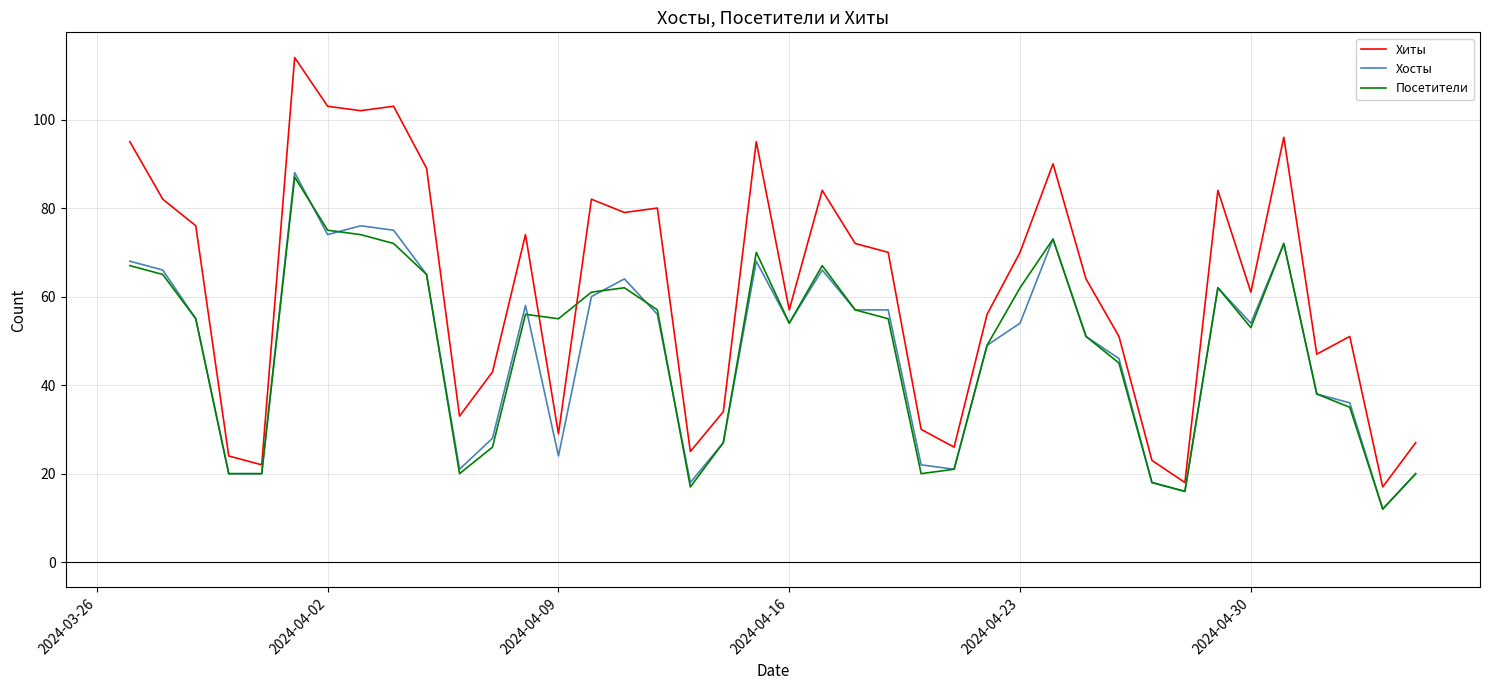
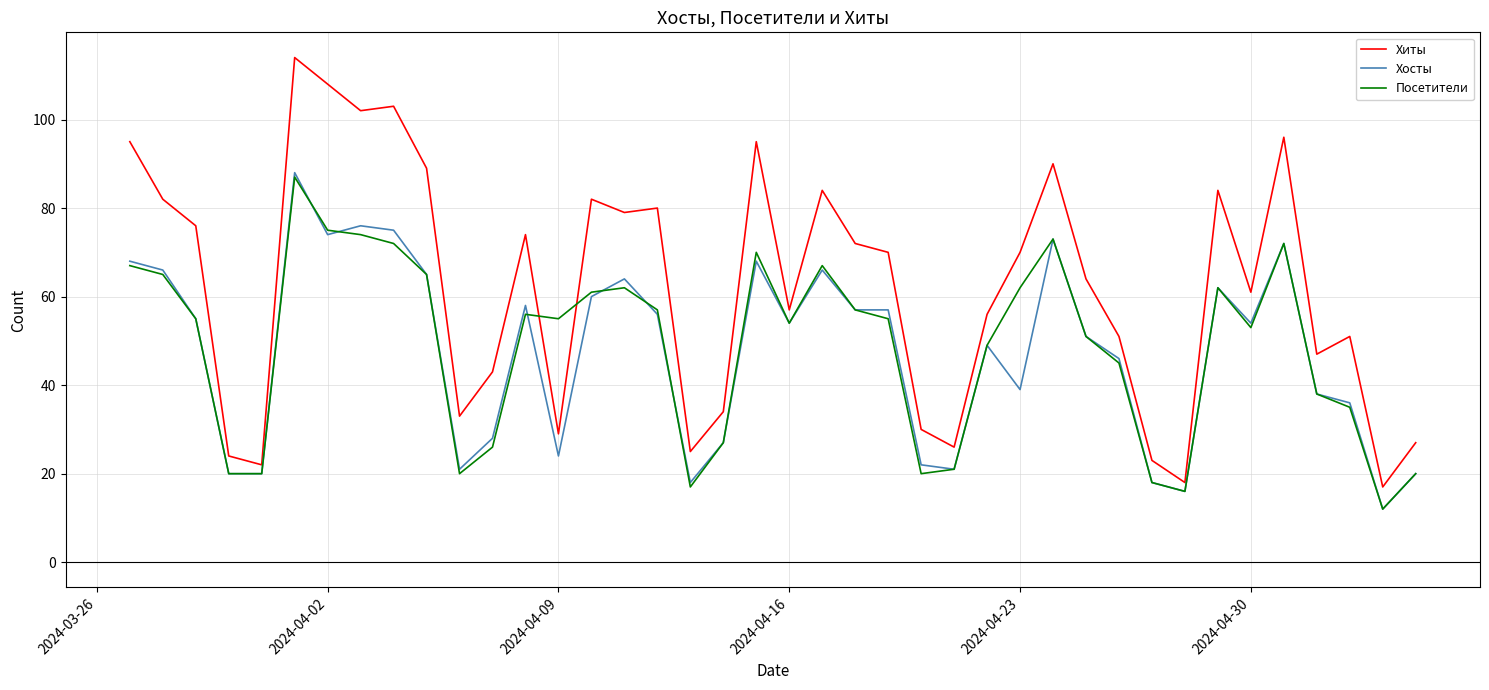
  {
    "Хиты": {
-     "2024-04-02": 103,
+     "2024-04-02": 108,
      "2024-04-09": 29,
      "2024-04-16": 57,
      "2024-04-23": 70,
      "2024-04-30": 61
    },
    "Хосты": {
      "2024-04-02": 74,
      "2024-04-09": 24,
-     "2024-04-23": 54,
+     "2024-04-23": 39,
      "2024-04-30": 54
    },
    "Посетители": {
      "2024-04-02": 75,
      "2024-04-09": 55,
      "2024-04-23": 62,
      "2024-04-30": 53
    }
  }
